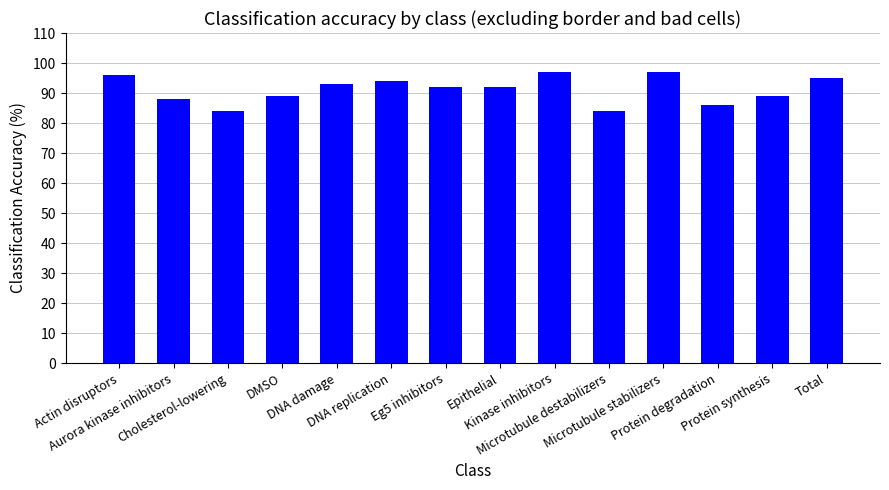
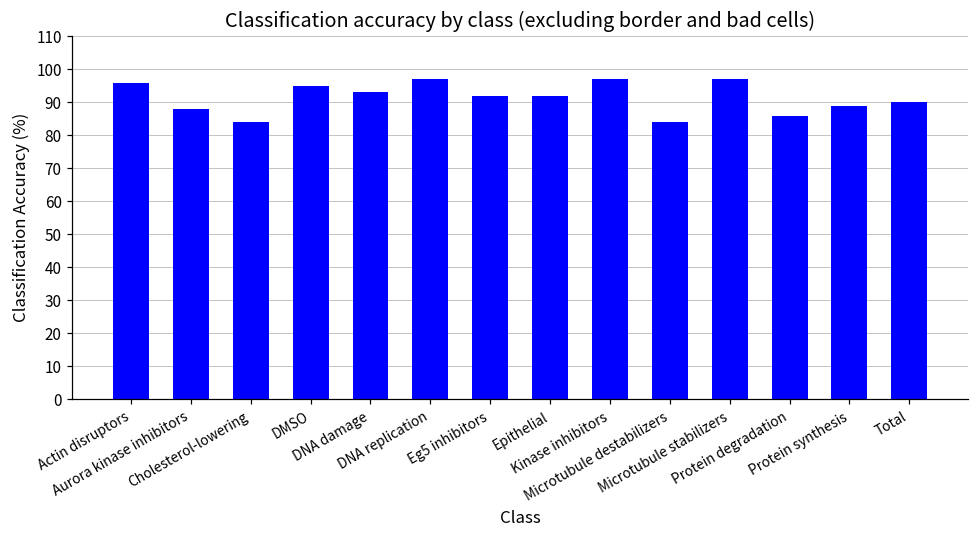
  {
    "Actin disruptors": 96,
    "Aurora kinase inhibitors": 88,
    "Cholesterol-lowering": 84,
-   "DMSO": 89,
+   "DMSO": 95,
    "DNA damage": 93,
-   "DNA replication": 94,
+   "DNA replication": 97,
    "Eg5 inhibitors": 92,
    "Epithelial": 92,
    "Kinase inhibitors": 97,
    "Microtubule destabilizers": 84,
    "Microtubule stabilizers": 97,
    "Protein degradation": 86,
    "Protein synthesis": 89,
-   "Total": 95
+   "Total": 90
  }
